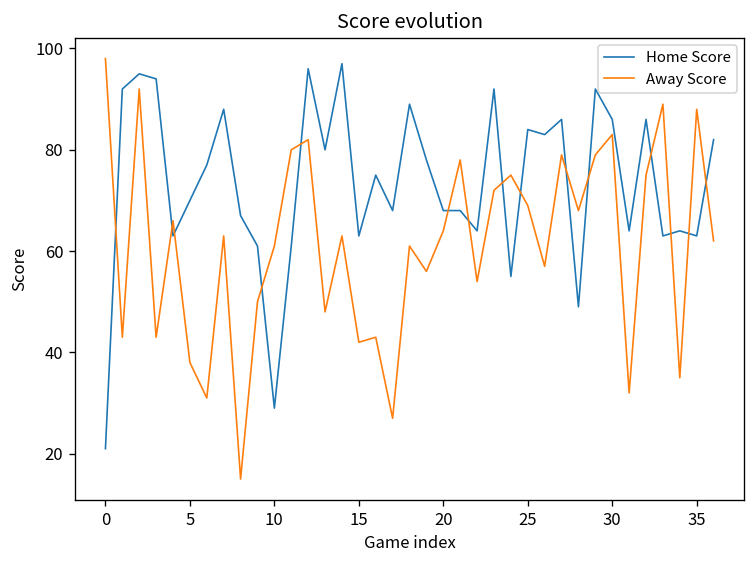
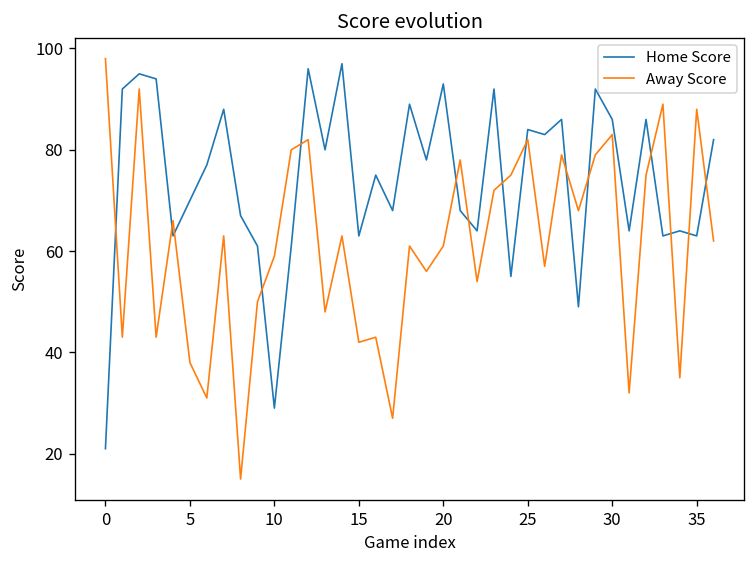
  {
    "Home Score": {
      "0": 21,
      "5": 70,
      "10": 29,
      "15": 63,
-     "20": 68,
+     "20": 93,
      "25": 84,
      "30": 86,
      "35": 63
    },
    "Away Score": {
      "0": 98,
      "5": 38,
-     "10": 61,
+     "10": 59,
      "15": 42,
-     "20": 64,
-     "25": 69,
+     "20": 61,
+     "25": 82,
      "30": 83,
      "35": 88
    }
  }
